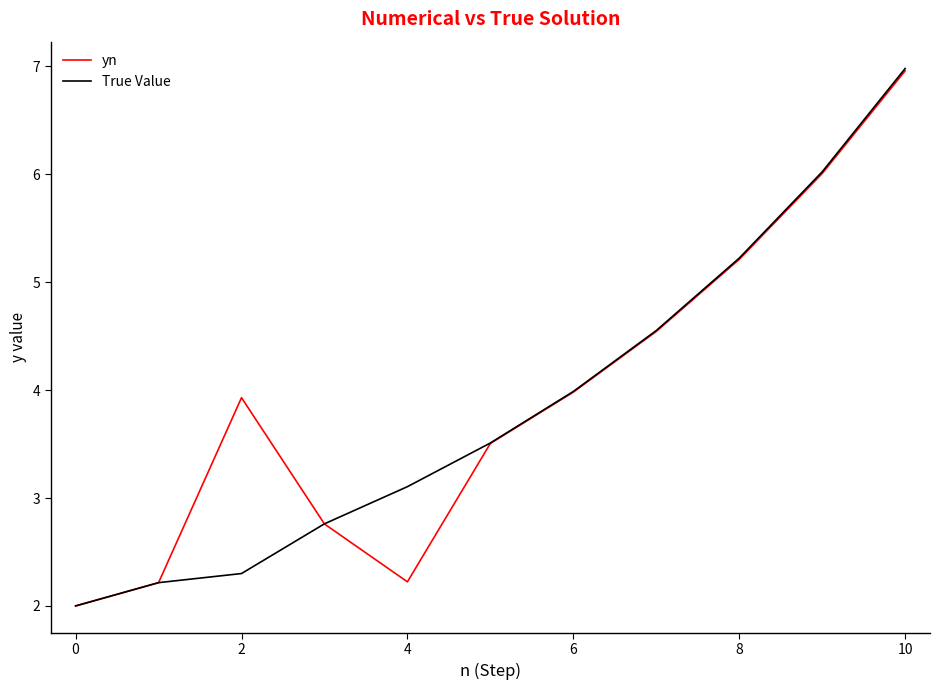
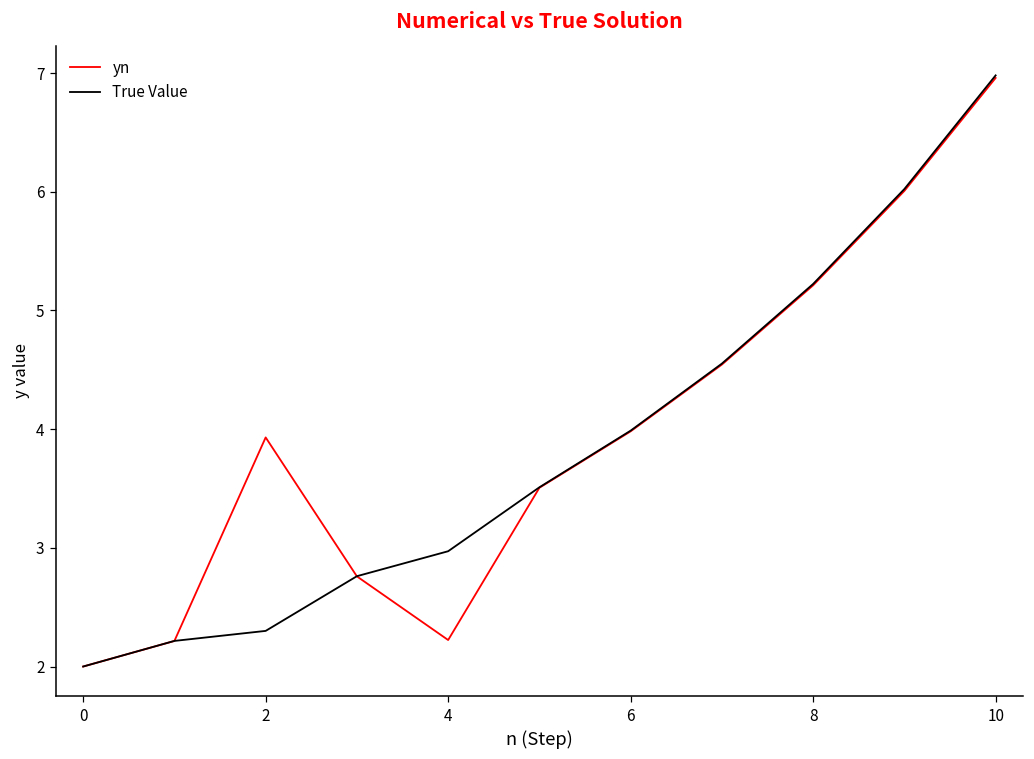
  {
    "yn": {
      "2": 3.93,
      "4": 2.22
    },
    "True Value": {
      "2": 2.30,
-     "4": 3.11
+     "4": 2.97
    }
  }
